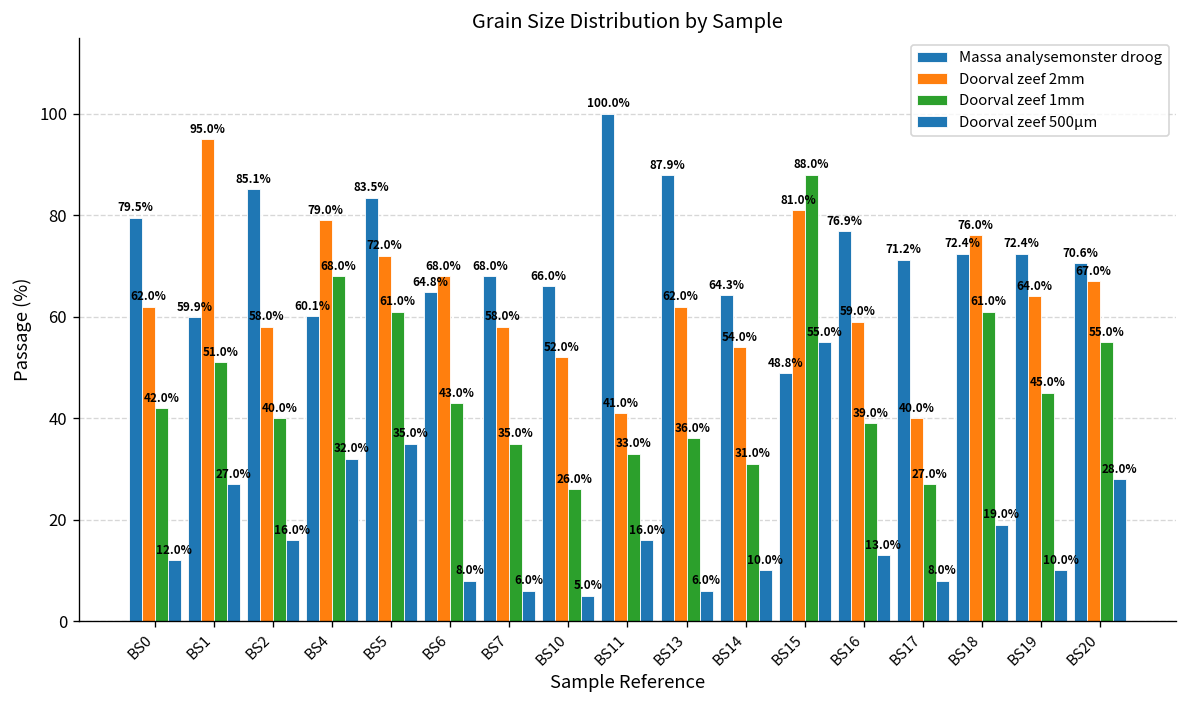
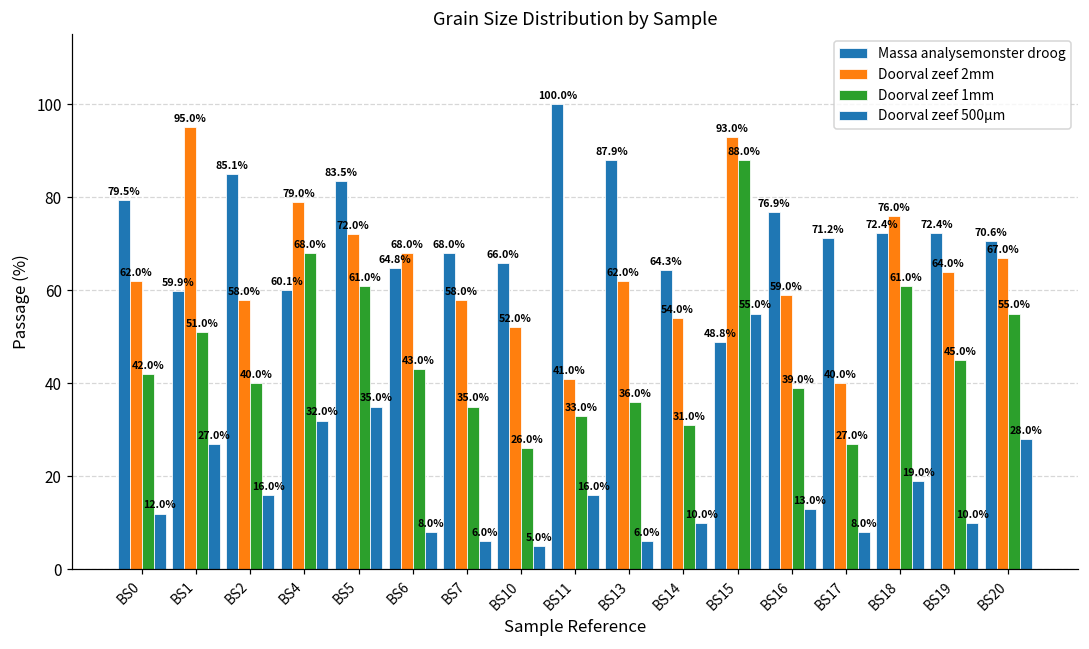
  {
    "Doorval zeef 2mm": {
      "BS0": "62.0%",
      "BS1": "95.0%",
      "BS2": "58.0%",
      "BS4": "79.0%",
      "BS5": "72.0%",
      "BS6": "68.0%",
      "BS7": "58.0%",
      "BS10": "52.0%",
      "BS11": "41.0%",
      "BS13": "62.0%",
      "BS14": "54.0%",
-     "BS15": "81.0%",
+     "BS15": "93.0%",
      "BS16": "59.0%",
      "BS17": "40.0%",
      "BS18": "76.0%",
      "BS19": "64.0%",
      "BS20": "67.0%"
    },
    "Doorval zeef 1mm": {
      "BS0": "42.0%",
      "BS1": "51.0%",
      "BS2": "40.0%",
      "BS4": "68.0%",
      "BS5": "61.0%",
      "BS6": "43.0%",
      "BS7": "35.0%",
      "BS10": "26.0%",
      "BS11": "33.0%",
      "BS13": "36.0%",
      "BS14": "31.0%",
      "BS15": "88.0%",
      "BS16": "39.0%",
      "BS17": "27.0%",
      "BS18": "61.0%",
      "BS19": "45.0%",
      "BS20": "55.0%"
    }
  }
